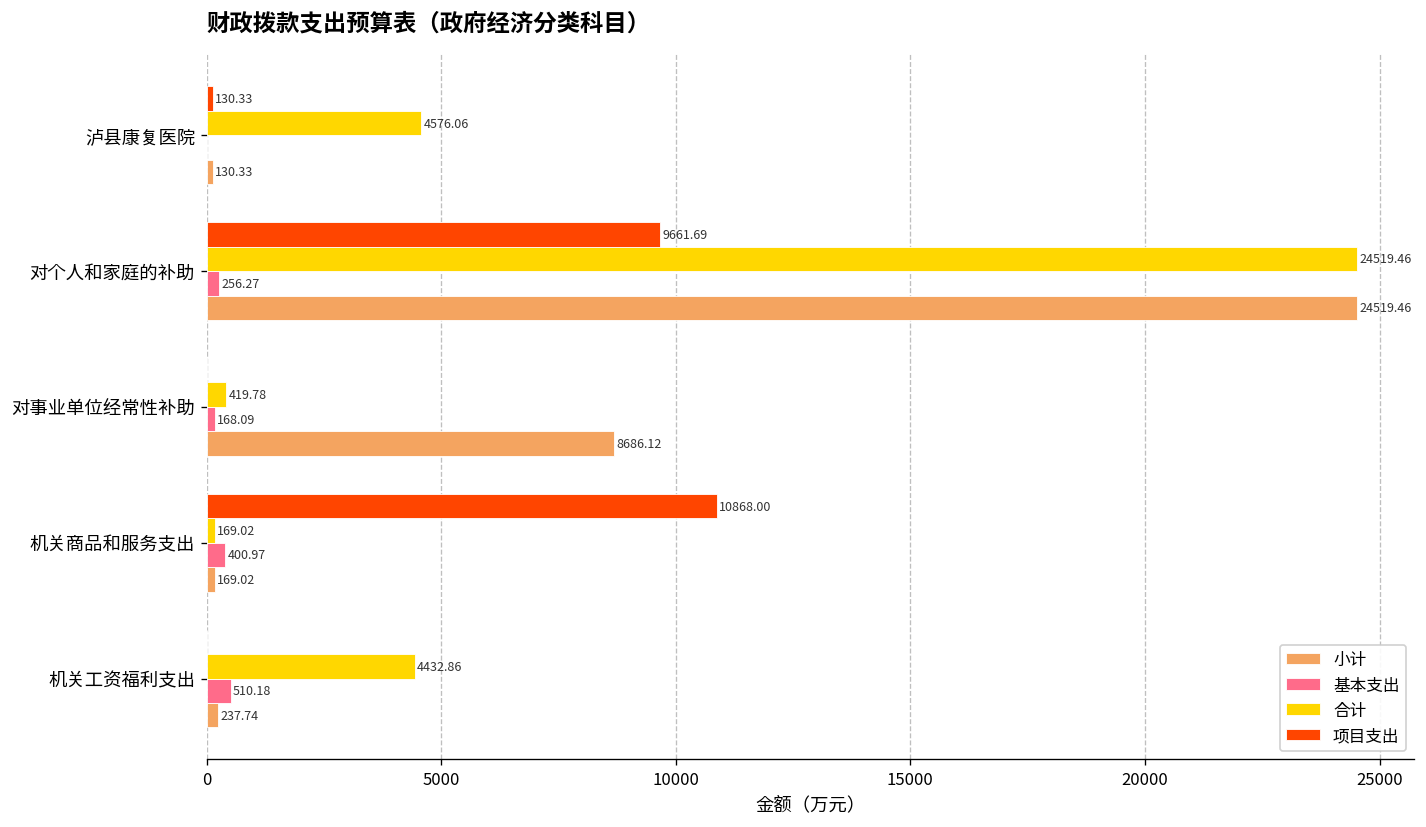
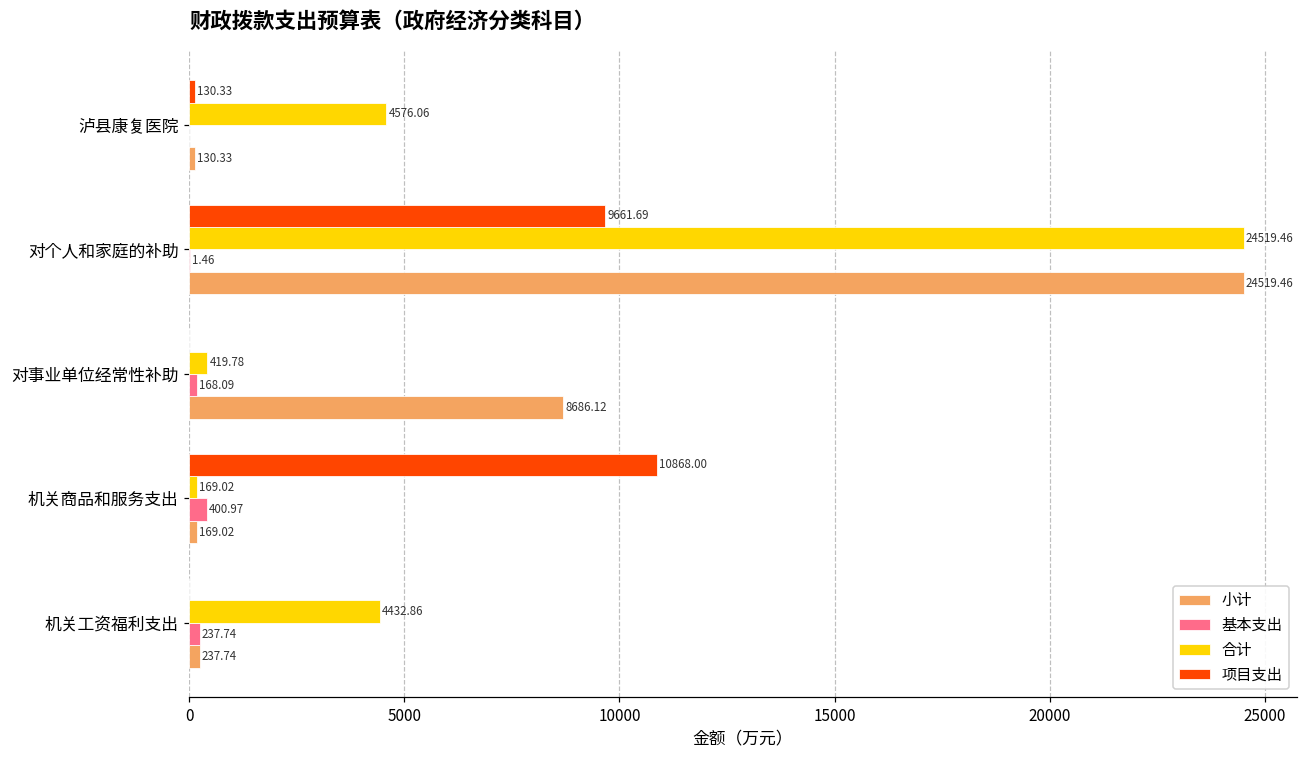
  {
    "小计": {
      "泸县康复医院": 130.33,
      "对个人和家庭的补助": 24519.46,
      "对事业单位经常性补助": 8686.12,
      "机关商品和服务支出": 169.02,
      "机关工资福利支出": 237.74
    },
    "基本支出": {
-     "对个人和家庭的补助": 256.27,
+     "对个人和家庭的补助": 1.46,
      "对事业单位经常性补助": 168.09,
      "机关商品和服务支出": 400.97,
-     "机关工资福利支出": 510.18
+     "机关工资福利支出": 237.74
    },
    "合计": {
      "泸县康复医院": 4576.06,
      "对个人和家庭的补助": 24519.46,
      "对事业单位经常性补助": 419.78,
      "机关商品和服务支出": 169.02,
      "机关工资福利支出": 4432.86
    },
    "项目支出": {
      "泸县康复医院": 130.33,
      "对个人和家庭的补助": 9661.69,
      "机关商品和服务支出": 10868.00
    }
  }
